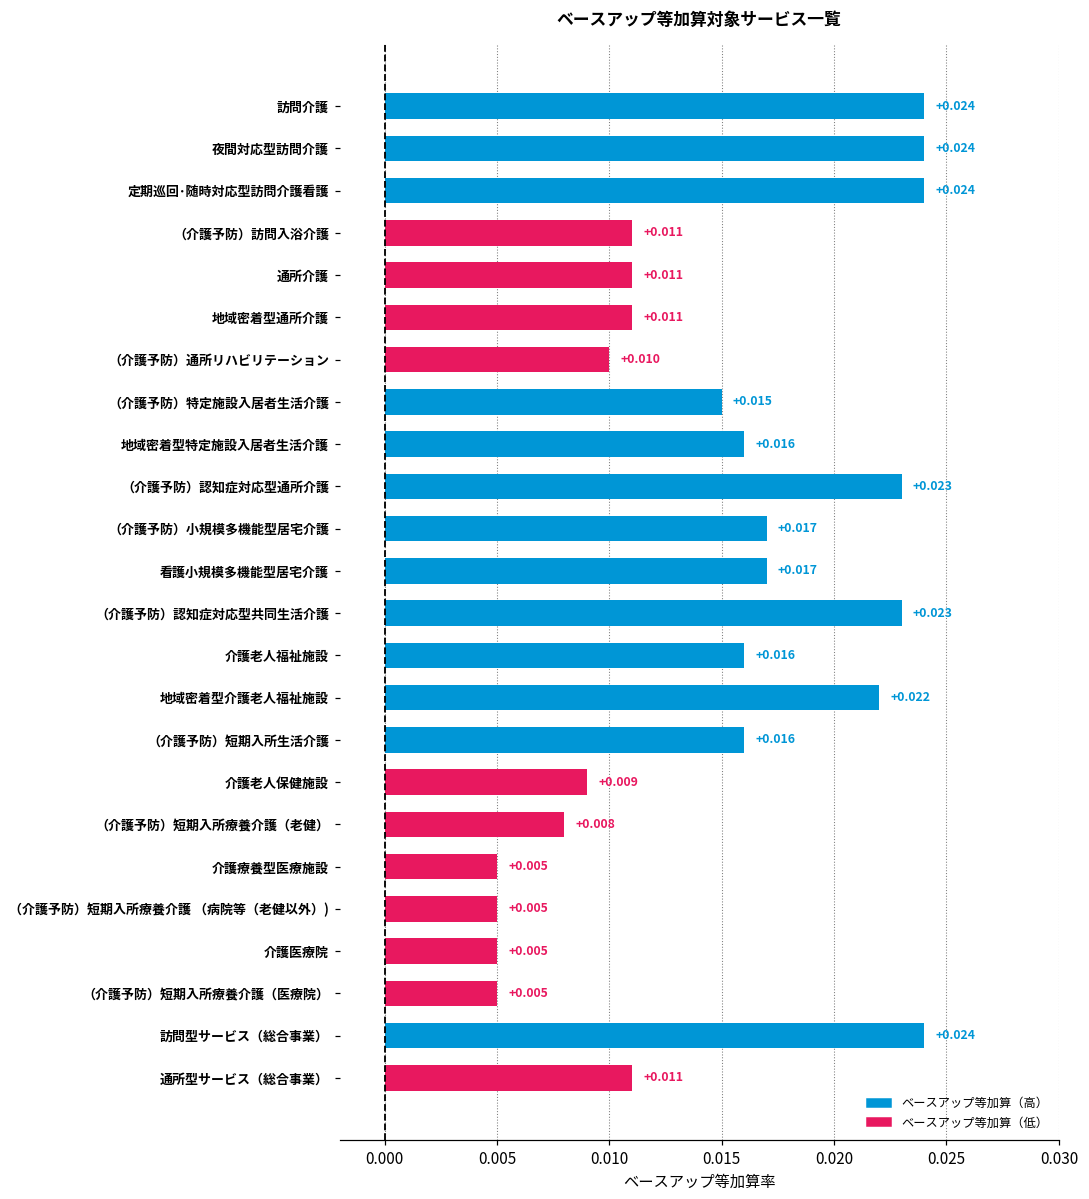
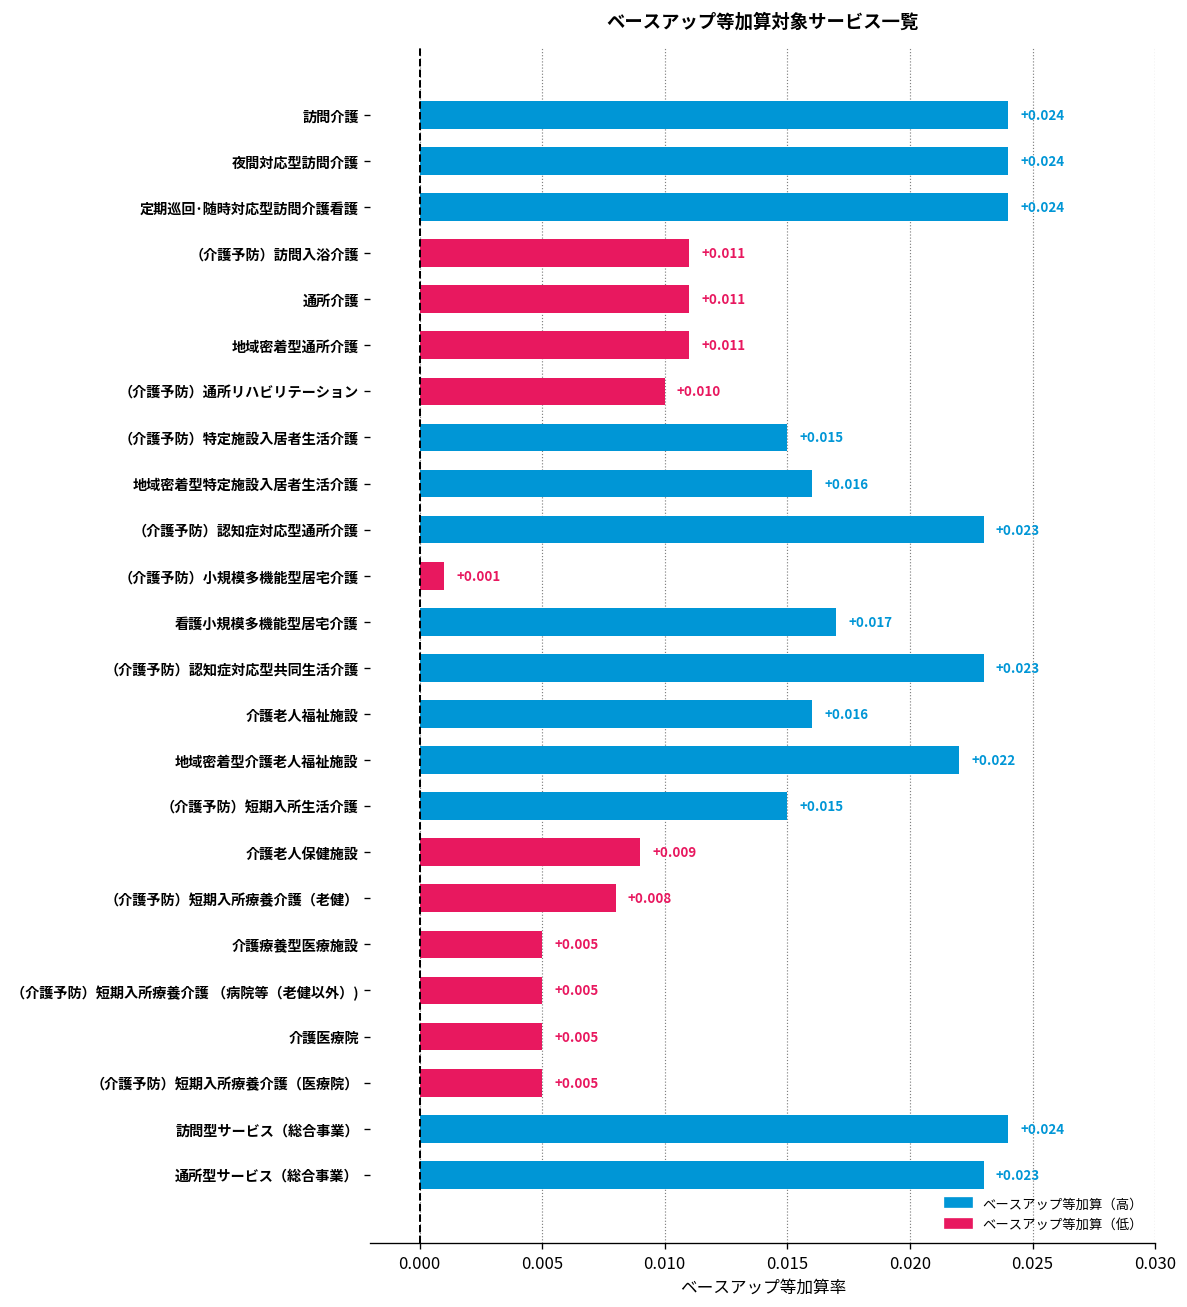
  {
    "訪問介護": "+0.024",
    "夜間対応型訪問介護": "+0.024",
    "定期巡回･随時対応型訪問介護看護": "+0.024",
    "（介護予防）訪問入浴介護": "+0.011",
    "通所介護": "+0.011",
    "地域密着型通所介護": "+0.011",
    "（介護予防）通所リハビリテーション": "+0.010",
    "（介護予防）特定施設入居者生活介護": "+0.015",
    "地域密着型特定施設入居者生活介護": "+0.016",
    "（介護予防）認知症対応型通所介護": "+0.023",
-   "（介護予防）小規模多機能型居宅介護": "+0.017",
+   "（介護予防）小規模多機能型居宅介護": "+0.001",
    "看護小規模多機能型居宅介護": "+0.017",
    "（介護予防）認知症対応型共同生活介護": "+0.023",
    "介護老人福祉施設": "+0.016",
    "地域密着型介護老人福祉施設": "+0.022",
-   "（介護予防）短期入所生活介護": "+0.016",
+   "（介護予防）短期入所生活介護": "+0.015",
    "介護老人保健施設": "+0.009",
    "（介護予防）短期入所療養介護（老健）": "+0.008",
    "介護療養型医療施設": "+0.005",
    "（介護予防）短期入所療養介護 （病院等（老健以外）)": "+0.005",
    "介護医療院": "+0.005",
    "（介護予防）短期入所療養介護（医療院）": "+0.005",
    "訪問型サービス（総合事業）": "+0.024",
-   "通所型サービス（総合事業）": "+0.011"
+   "通所型サービス（総合事業）": "+0.023"
  }
